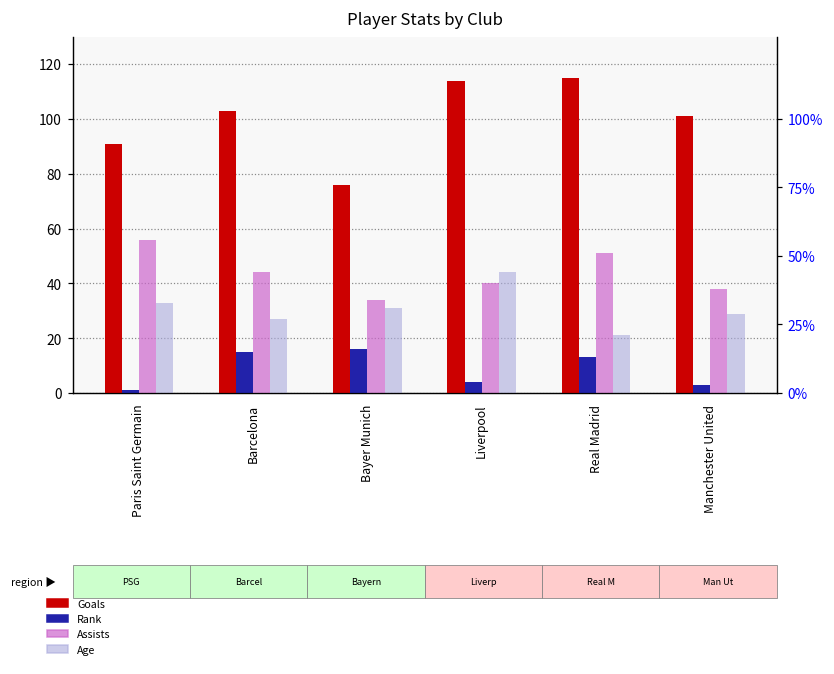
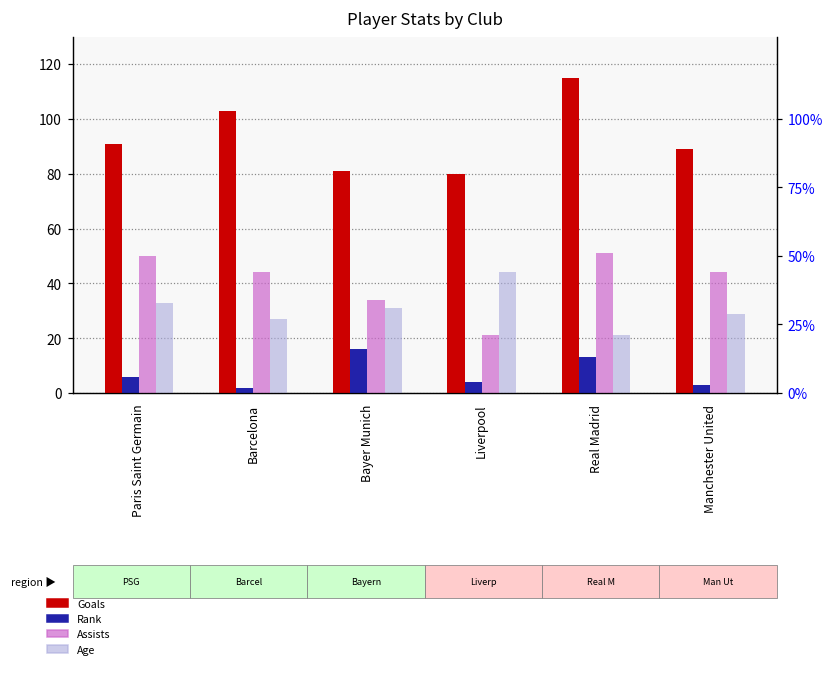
  {
    "Goals": {
      "Paris Saint Germain": 91,
      "Barcelona": 103,
-     "Bayer Munich": 76,
-     "Liverpool": 114,
+     "Bayer Munich": 81,
+     "Liverpool": 80,
      "Real Madrid": 115,
-     "Manchester United": 101
+     "Manchester United": 89
    },
    "Rank": {
-     "Paris Saint Germain": 1,
-     "Barcelona": 15,
+     "Paris Saint Germain": 6,
+     "Barcelona": 2,
      "Bayer Munich": 16,
      "Liverpool": 4,
      "Real Madrid": 13,
      "Manchester United": 3
    },
    "Assists": {
-     "Paris Saint Germain": 56,
+     "Paris Saint Germain": 50,
      "Barcelona": 44,
      "Bayer Munich": 34,
-     "Liverpool": 40,
+     "Liverpool": 21,
      "Real Madrid": 51,
-     "Manchester United": 38
+     "Manchester United": 44
    },
    "Age": {
      "Paris Saint Germain": 33,
      "Barcelona": 27,
      "Bayer Munich": 31,
      "Liverpool": 44,
      "Real Madrid": 21,
      "Manchester United": 29
    }
  }
